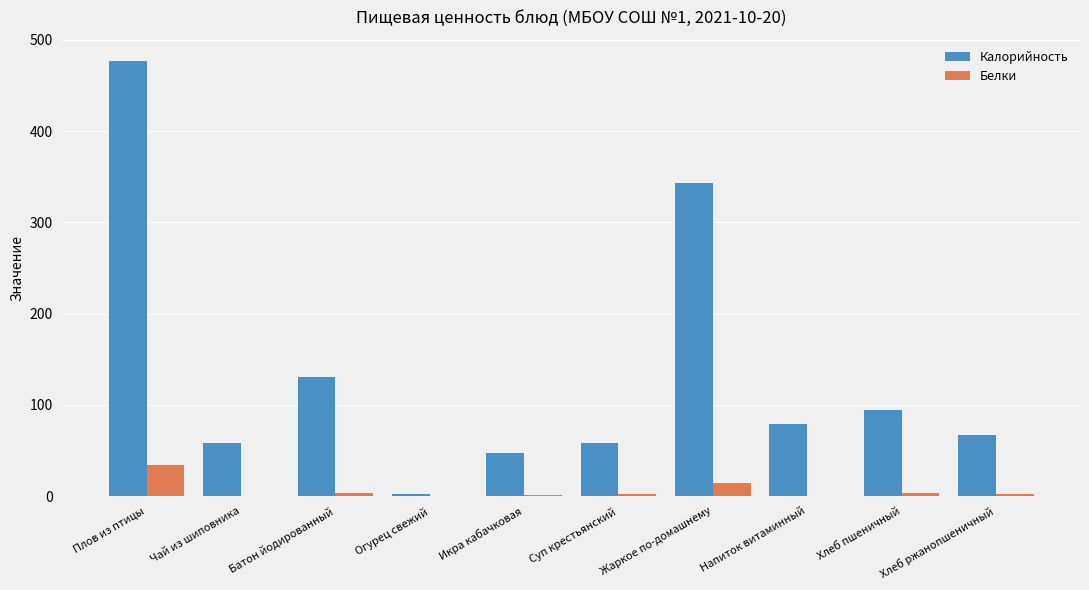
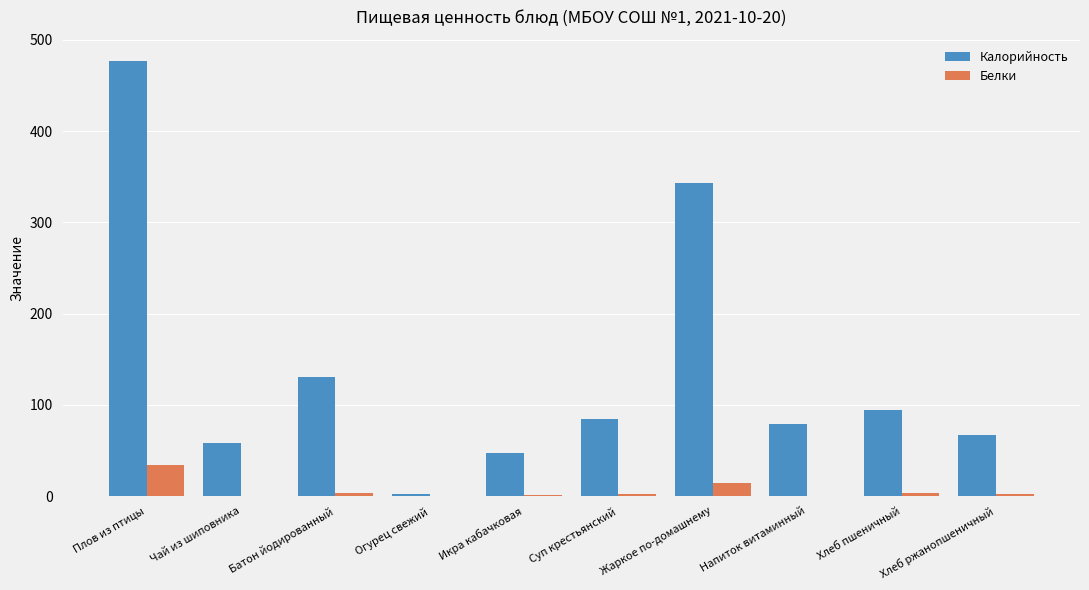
  {
    "Калорийность": {
      "Плов из птицы": 480,
      "Чай из шиповника": 60,
      "Батон йодированный": 130,
      "Икра кабачковая": 50,
-     "Суп крестьянский": 60,
+     "Суп крестьянский": 80,
      "Жаркое по-домашнему": 340,
      "Напиток витаминный": 80,
      "Хлеб пшеничный": 90,
      "Хлеб ржанопшеничный": 70
    },
    "Белки": {
      "Плов из птицы": 30,
      "Батон йодированный": 0,
      "Суп крестьянский": 0,
      "Жаркое по-домашнему": 10,
      "Хлеб пшеничный": 0
    }
  }
